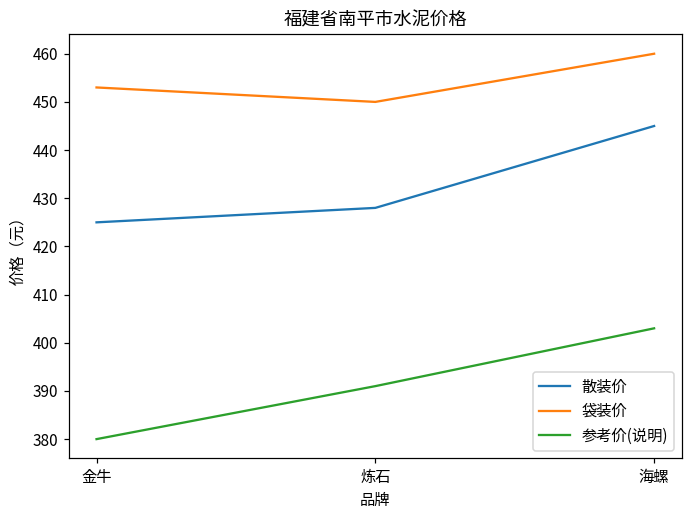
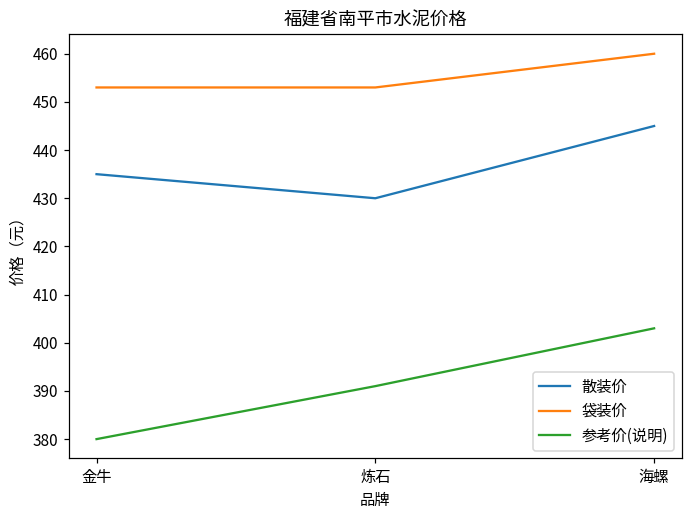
  {
    "散装价": {
-     "金牛": 425,
-     "炼石": 428,
+     "金牛": 435,
+     "炼石": 430,
      "海螺": 445
    },
    "袋装价": {
      "金牛": 453,
-     "炼石": 450,
+     "炼石": 453,
      "海螺": 460
    },
    "参考价(说明)": {
      "金牛": 380,
      "炼石": 391,
      "海螺": 403
    }
  }
